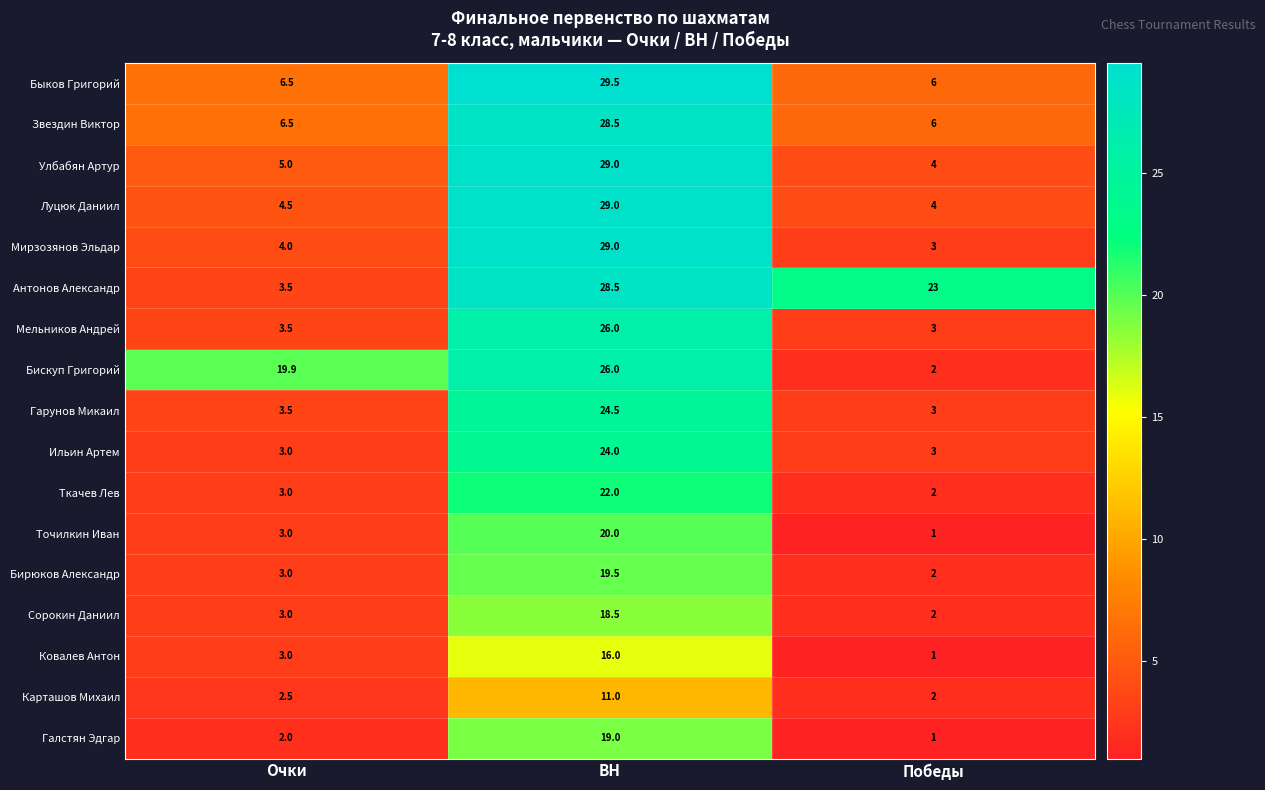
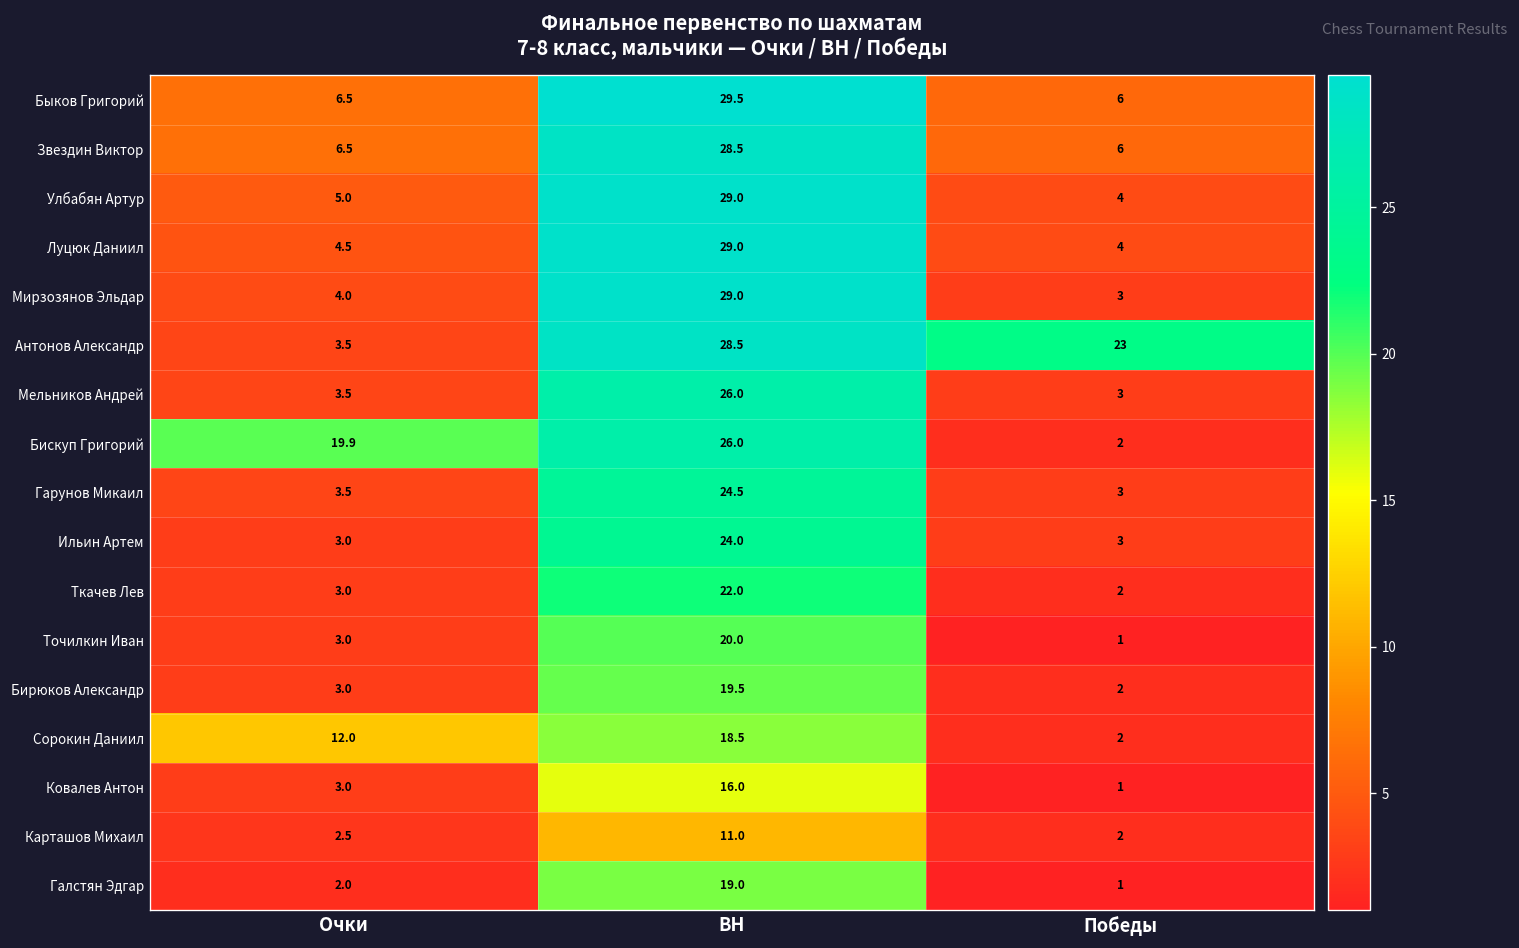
  {
    "Быков Григорий": {
      "Очки": 6.5,
      "BH": 29.5,
      "Победы": 6
    },
    "Звездин Виктор": {
      "Очки": 6.5,
      "BH": 28.5,
      "Победы": 6
    },
    "Улбабян Артур": {
      "Очки": 5.0,
      "BH": 29.0,
      "Победы": 4
    },
    "Луцюк Даниил": {
      "Очки": 4.5,
      "BH": 29.0,
      "Победы": 4
    },
    "Мирзозянов Эльдар": {
      "Очки": 4.0,
      "BH": 29.0,
      "Победы": 3
    },
    "Антонов Александр": {
      "Очки": 3.5,
      "BH": 28.5,
      "Победы": 23
    },
    "Мельников Андрей": {
      "Очки": 3.5,
      "BH": 26.0,
      "Победы": 3
    },
    "Бискуп Григорий": {
      "Очки": 19.9,
      "BH": 26.0,
      "Победы": 2
    },
    "Гарунов Микаил": {
      "Очки": 3.5,
      "BH": 24.5,
      "Победы": 3
    },
    "Ильин Артем": {
      "Очки": 3.0,
      "BH": 24.0,
      "Победы": 3
    },
    "Ткачев Лев": {
      "Очки": 3.0,
      "BH": 22.0,
      "Победы": 2
    },
    "Точилкин Иван": {
      "Очки": 3.0,
      "BH": 20.0,
      "Победы": 1
    },
    "Бирюков Александр": {
      "Очки": 3.0,
      "BH": 19.5,
      "Победы": 2
    },
    "Сорокин Даниил": {
-     "Очки": 3.0,
+     "Очки": 12.0,
      "BH": 18.5,
      "Победы": 2
    },
    "Ковалев Антон": {
      "Очки": 3.0,
      "BH": 16.0,
      "Победы": 1
    },
    "Карташов Михаил": {
      "Очки": 2.5,
      "BH": 11.0,
      "Победы": 2
    },
    "Галстян Эдгар": {
      "Очки": 2.0,
      "BH": 19.0,
      "Победы": 1
    }
  }
